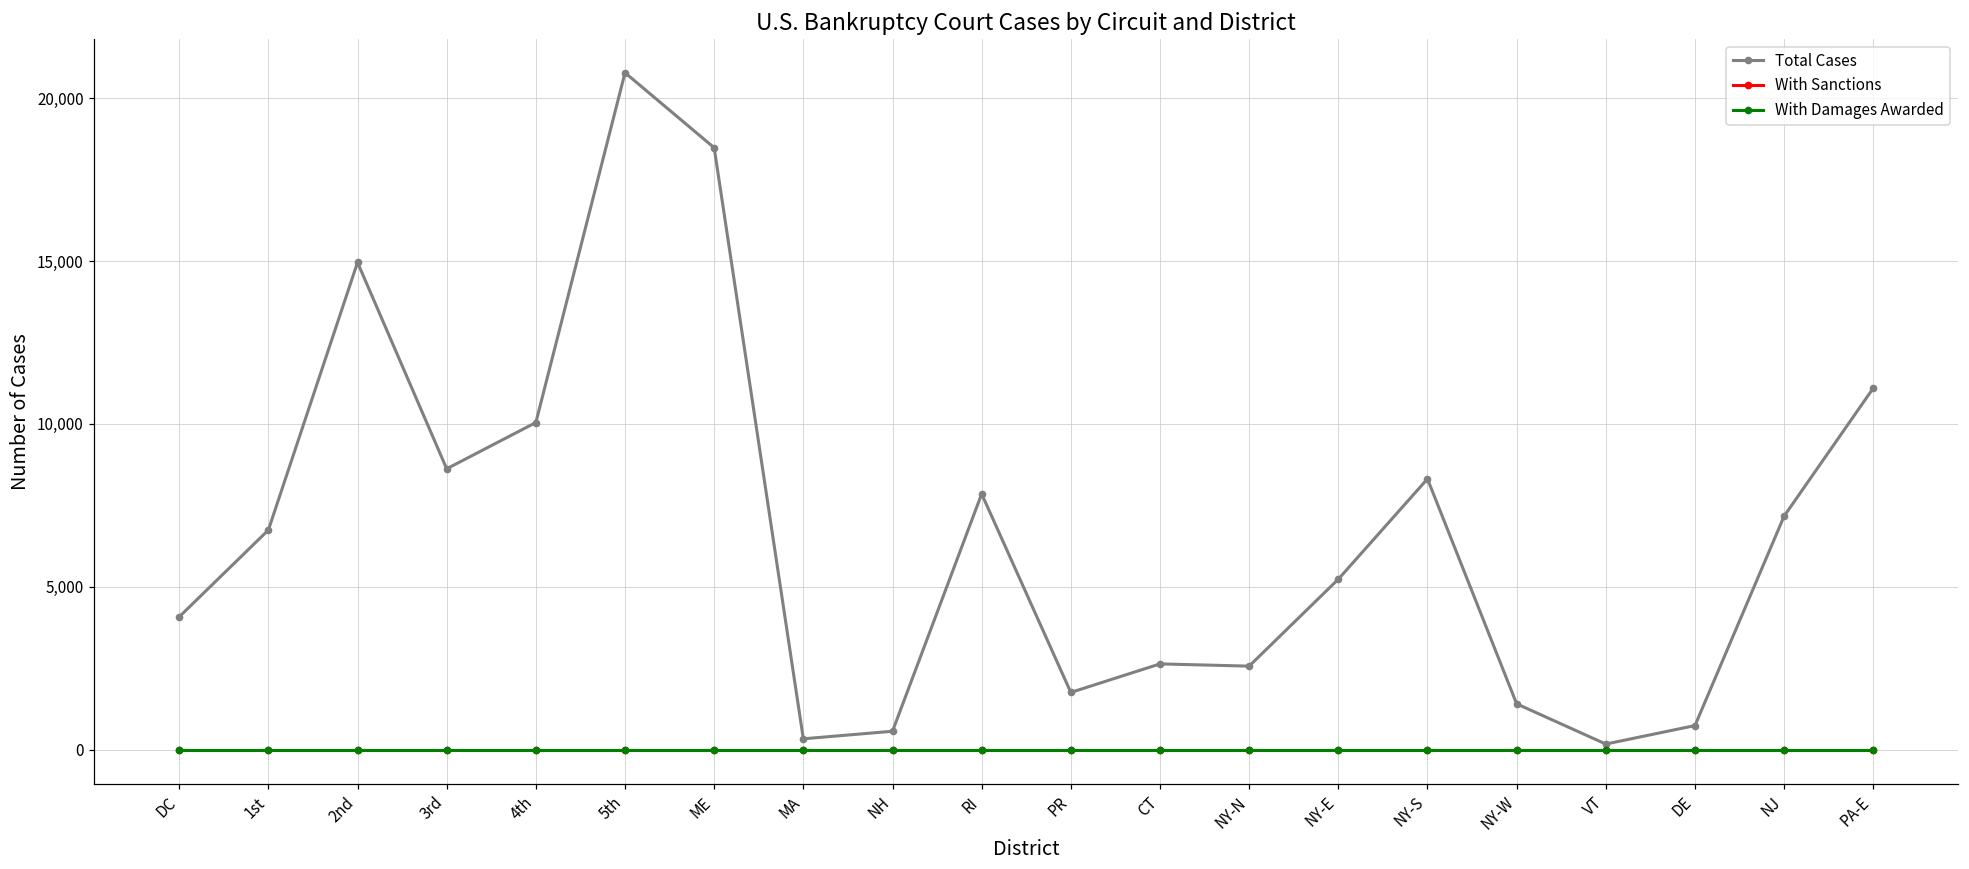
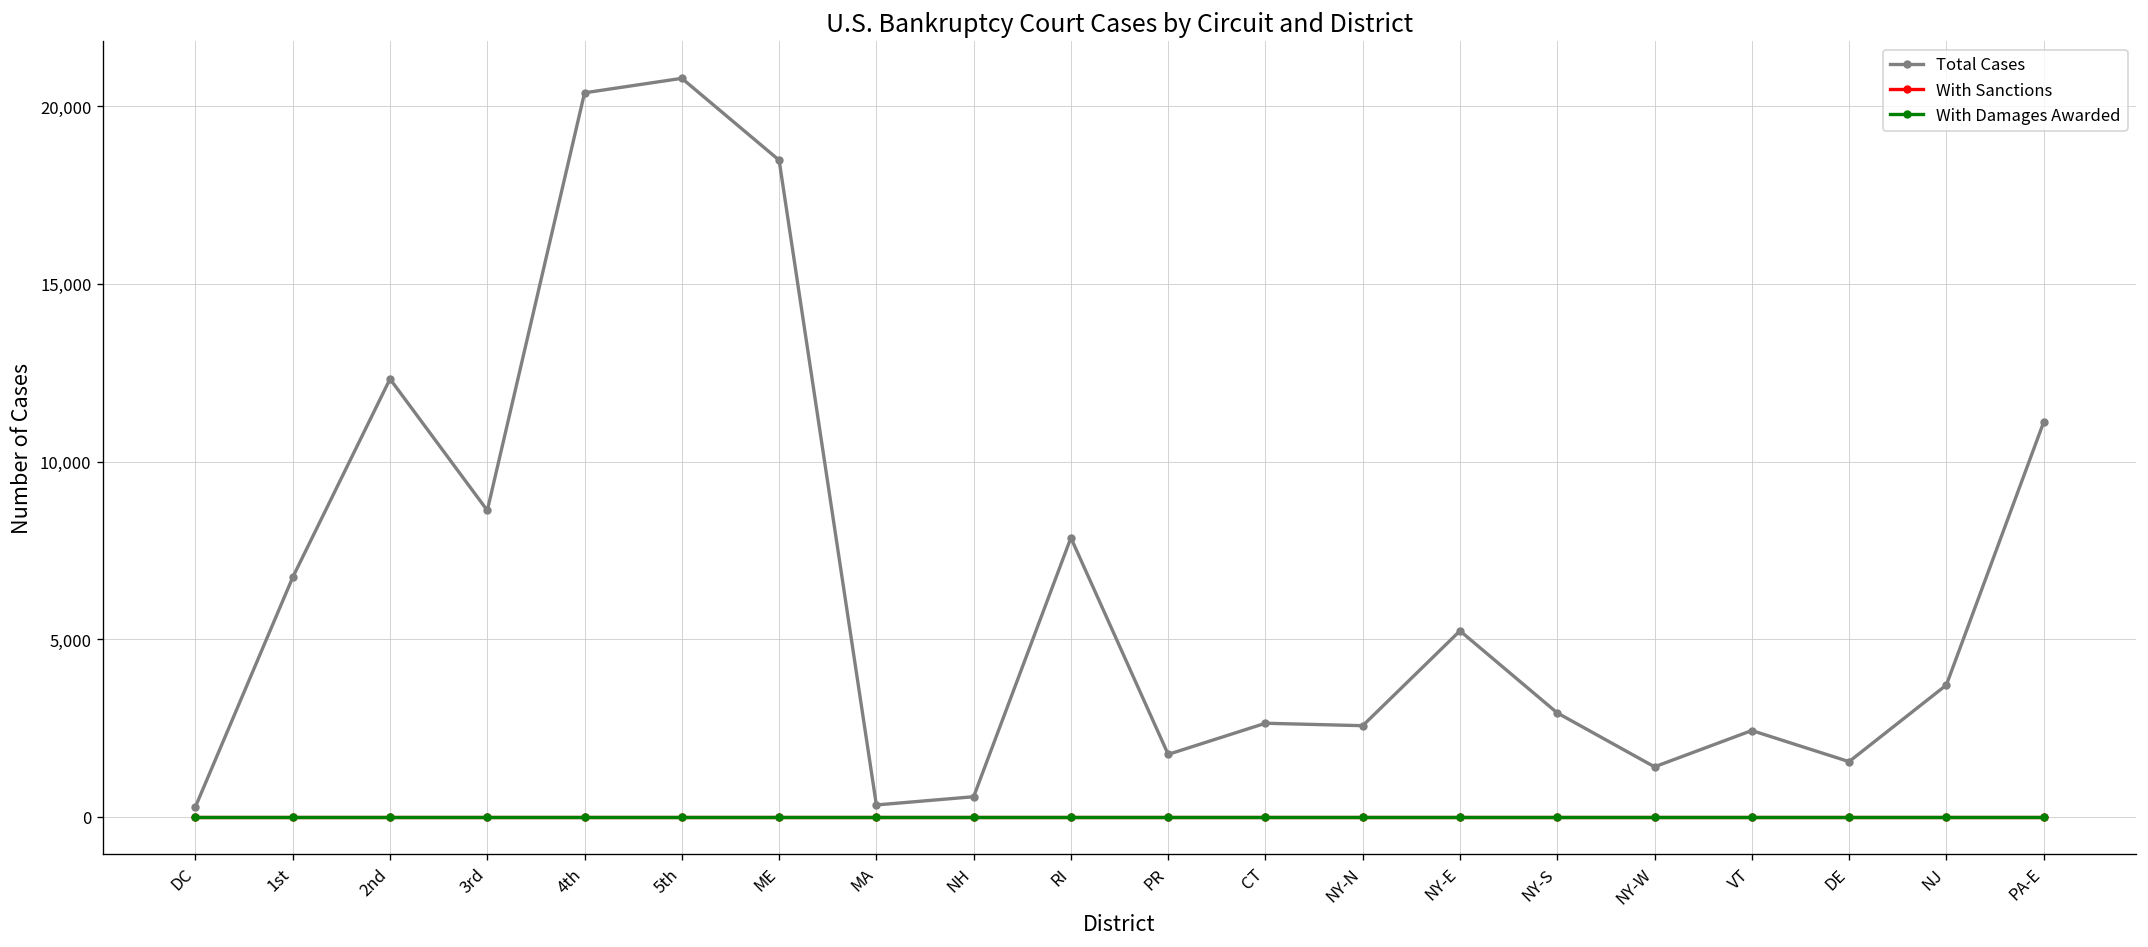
  {
    "Total Cases": {
-     "DC": "4,100",
+     "DC": "300",
      "1st": "6,700",
-     "2nd": "15,000",
+     "2nd": "12,300",
      "3rd": "8,600",
-     "4th": "10,000",
+     "4th": "20,400",
      "5th": "20,800",
      "ME": "18,500",
      "MA": "300",
      "NH": "600",
      "RI": "7,900",
      "PR": "1,800",
      "CT": "2,600",
      "NY-N": "2,600",
      "NY-E": "5,200",
-     "NY-S": "8,300",
+     "NY-S": "2,900",
      "NY-W": "1,400",
-     "VT": "200",
-     "DE": "700",
-     "NJ": "7,200",
+     "VT": "2,400",
+     "DE": "1,600",
+     "NJ": "3,700",
      "PA-E": "11,100"
    },
    "With Damages Awarded": {
      "DC": "0",
      "1st": "0",
      "2nd": "0",
      "3rd": "0",
      "4th": "0",
      "5th": "0",
      "ME": "0",
      "MA": "0",
      "NH": "0",
      "RI": "0",
      "PR": "0",
      "CT": "0",
      "NY-N": "0",
      "NY-E": "0",
      "NY-S": "0",
      "NY-W": "0",
      "VT": "0",
      "DE": "0",
      "NJ": "0",
      "PA-E": "0"
    }
  }
